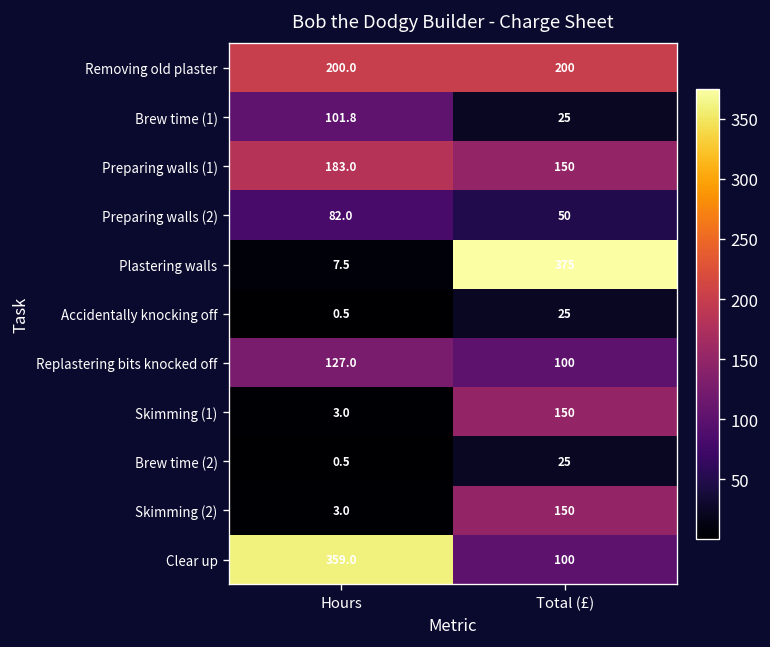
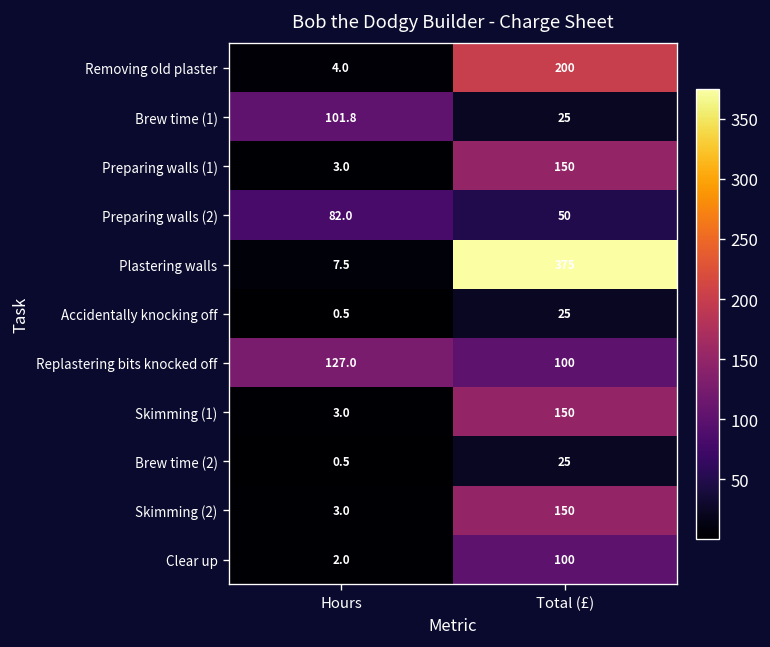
  {
    "Removing old plaster": {
-     "Hours": 200.0,
+     "Hours": 4.0,
      "Total (£)": 200
    },
    "Brew time (1)": {
      "Hours": 101.8,
      "Total (£)": 25
    },
    "Preparing walls (1)": {
-     "Hours": 183.0,
+     "Hours": 3.0,
      "Total (£)": 150
    },
    "Preparing walls (2)": {
      "Hours": 82.0,
      "Total (£)": 50
    },
    "Plastering walls": {
      "Hours": 7.5,
      "Total (£)": 375
    },
    "Accidentally knocking off": {
      "Hours": 0.5,
      "Total (£)": 25
    },
    "Replastering bits knocked off": {
      "Hours": 127.0,
      "Total (£)": 100
    },
    "Skimming (1)": {
      "Hours": 3.0,
      "Total (£)": 150
    },
    "Brew time (2)": {
      "Hours": 0.5,
      "Total (£)": 25
    },
    "Skimming (2)": {
      "Hours": 3.0,
      "Total (£)": 150
    },
    "Clear up": {
-     "Hours": 359.0,
+     "Hours": 2.0,
      "Total (£)": 100
    }
  }
